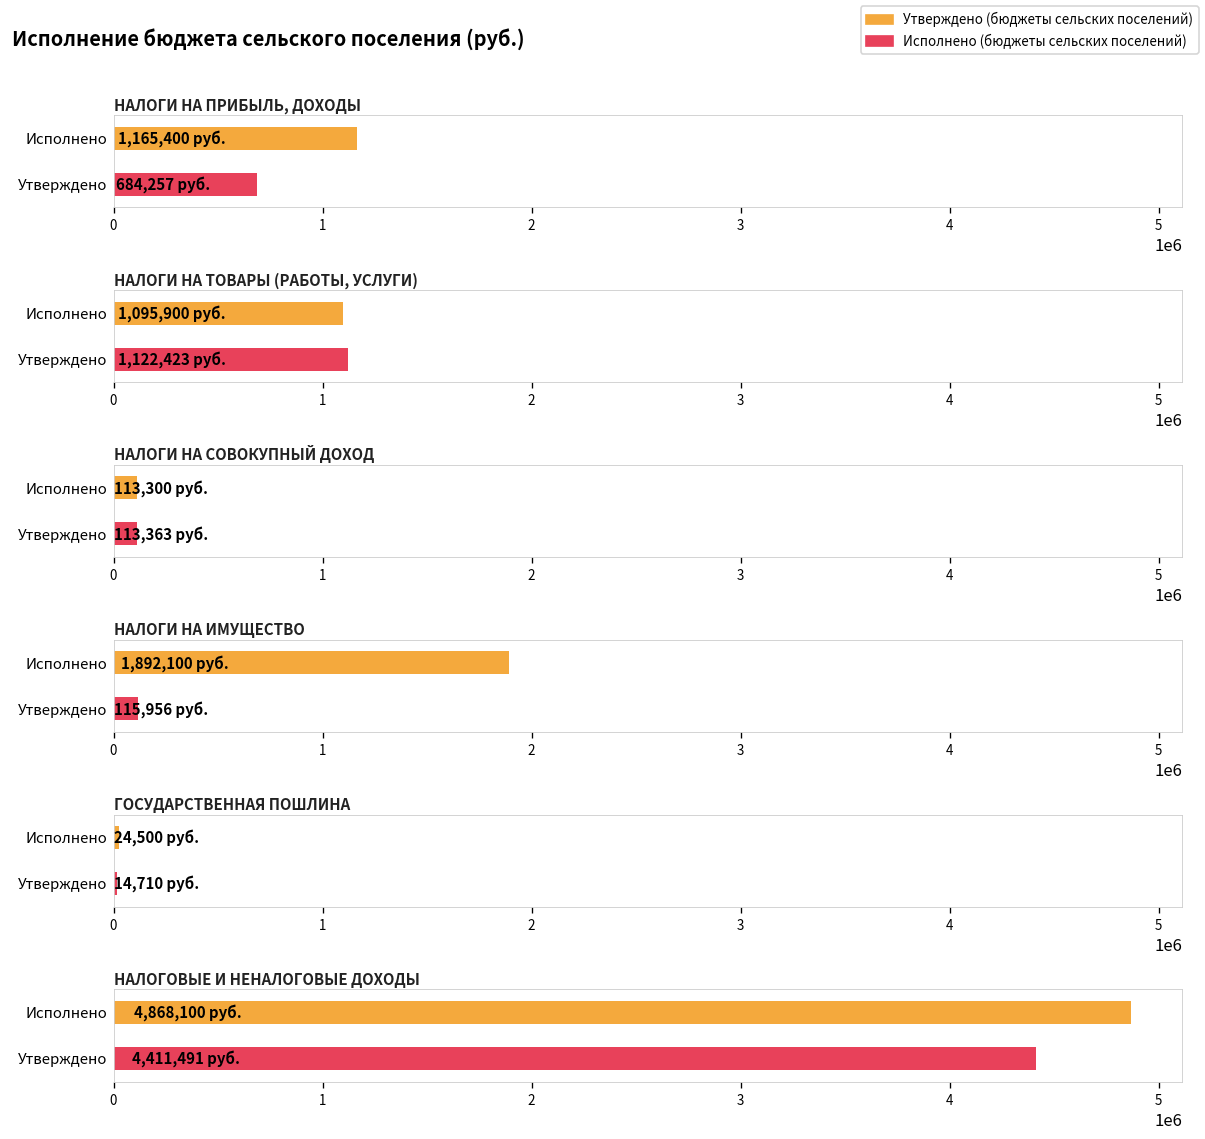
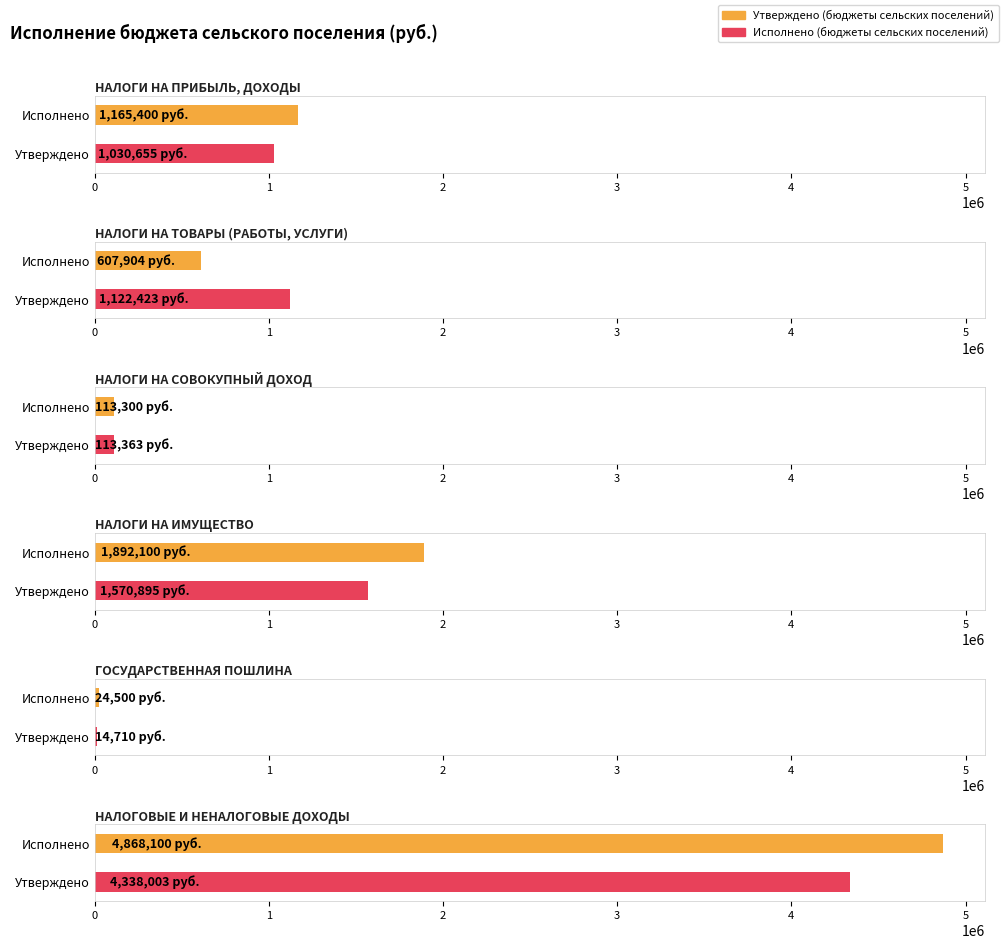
  {
    "НАЛОГИ НА ПРИБЫЛЬ, ДОХОДЫ": {
      "Исполнено": "1,165,400",
-     "Утверждено": "684,257"
+     "Утверждено": "1,030,655"
    },
    "НАЛОГИ НА ТОВАРЫ (РАБОТЫ, УСЛУГИ)": {
-     "Исполнено": "1,095,900",
+     "Исполнено": "607,904",
      "Утверждено": "1,122,423"
    },
    "НАЛОГИ НА СОВОКУПНЫЙ ДОХОД": {
      "Исполнено": "113,300",
      "Утверждено": "113,363"
    },
    "НАЛОГИ НА ИМУЩЕСТВО": {
      "Исполнено": "1,892,100",
-     "Утверждено": "115,956"
+     "Утверждено": "1,570,895"
    },
    "ГОСУДАРСТВЕННАЯ ПОШЛИНА": {
      "Исполнено": "24,500",
      "Утверждено": "14,710"
    },
    "НАЛОГОВЫЕ И НЕНАЛОГОВЫЕ ДОХОДЫ": {
      "Исполнено": "4,868,100",
-     "Утверждено": "4,411,491"
+     "Утверждено": "4,338,003"
    }
  }
